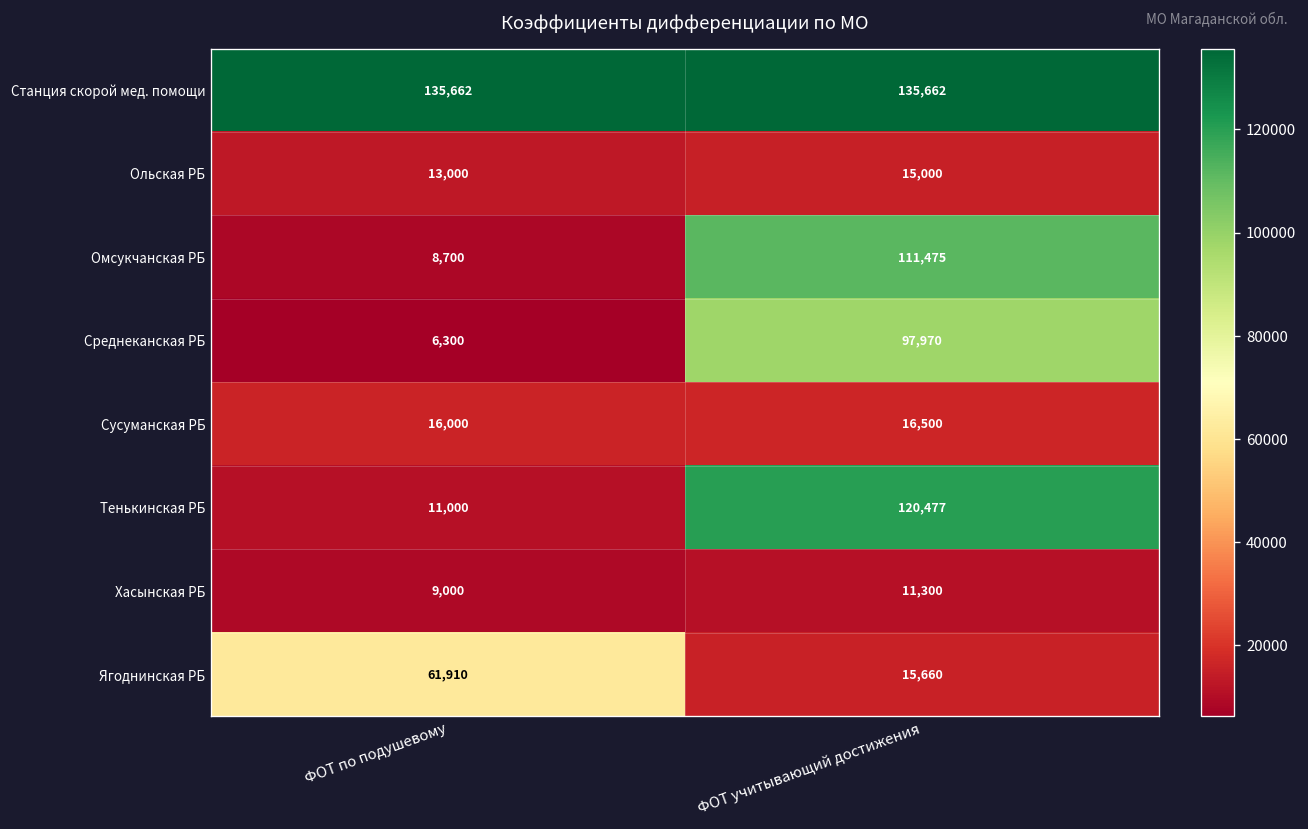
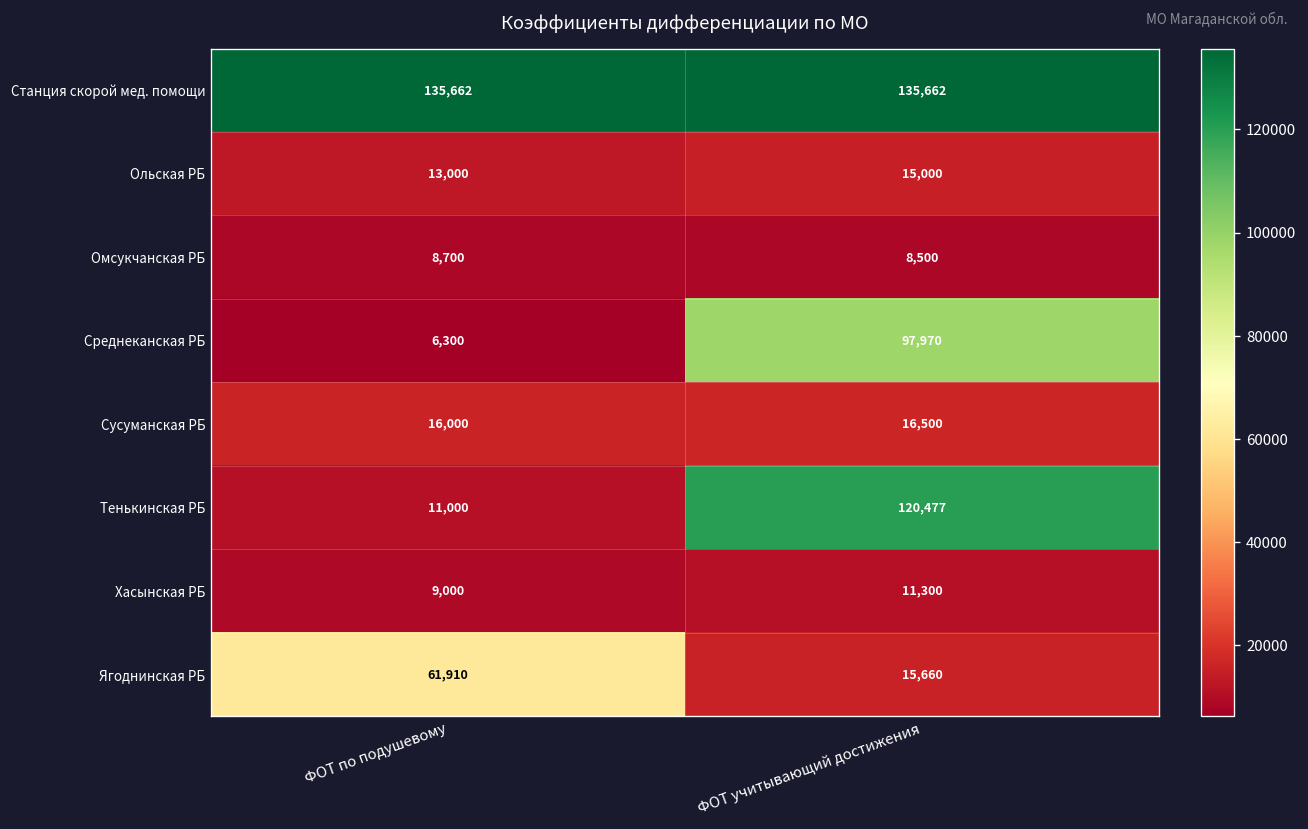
  {
    "Станция скорой мед. помощи": {
      "ФОТ по подушевому": "135,662",
      "ФОТ учитывающий достижения": "135,662"
    },
    "Ольская РБ": {
      "ФОТ по подушевому": "13,000",
      "ФОТ учитывающий достижения": "15,000"
    },
    "Омсукчанская РБ": {
      "ФОТ по подушевому": "8,700",
-     "ФОТ учитывающий достижения": "111,475"
+     "ФОТ учитывающий достижения": "8,500"
    },
    "Среднеканская РБ": {
      "ФОТ по подушевому": "6,300",
      "ФОТ учитывающий достижения": "97,970"
    },
    "Сусуманская РБ": {
      "ФОТ по подушевому": "16,000",
      "ФОТ учитывающий достижения": "16,500"
    },
    "Тенькинская РБ": {
      "ФОТ по подушевому": "11,000",
      "ФОТ учитывающий достижения": "120,477"
    },
    "Хасынская РБ": {
      "ФОТ по подушевому": "9,000",
      "ФОТ учитывающий достижения": "11,300"
    },
    "Ягоднинская РБ": {
      "ФОТ по подушевому": "61,910",
      "ФОТ учитывающий достижения": "15,660"
    }
  }
